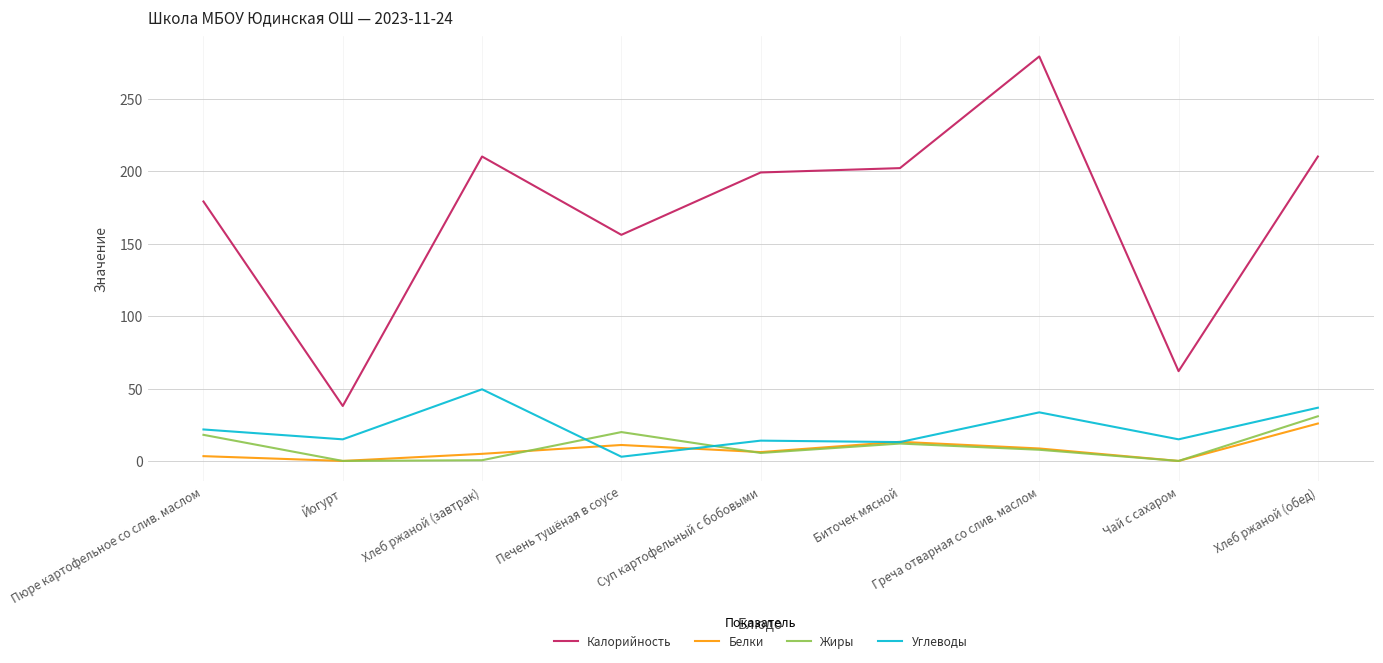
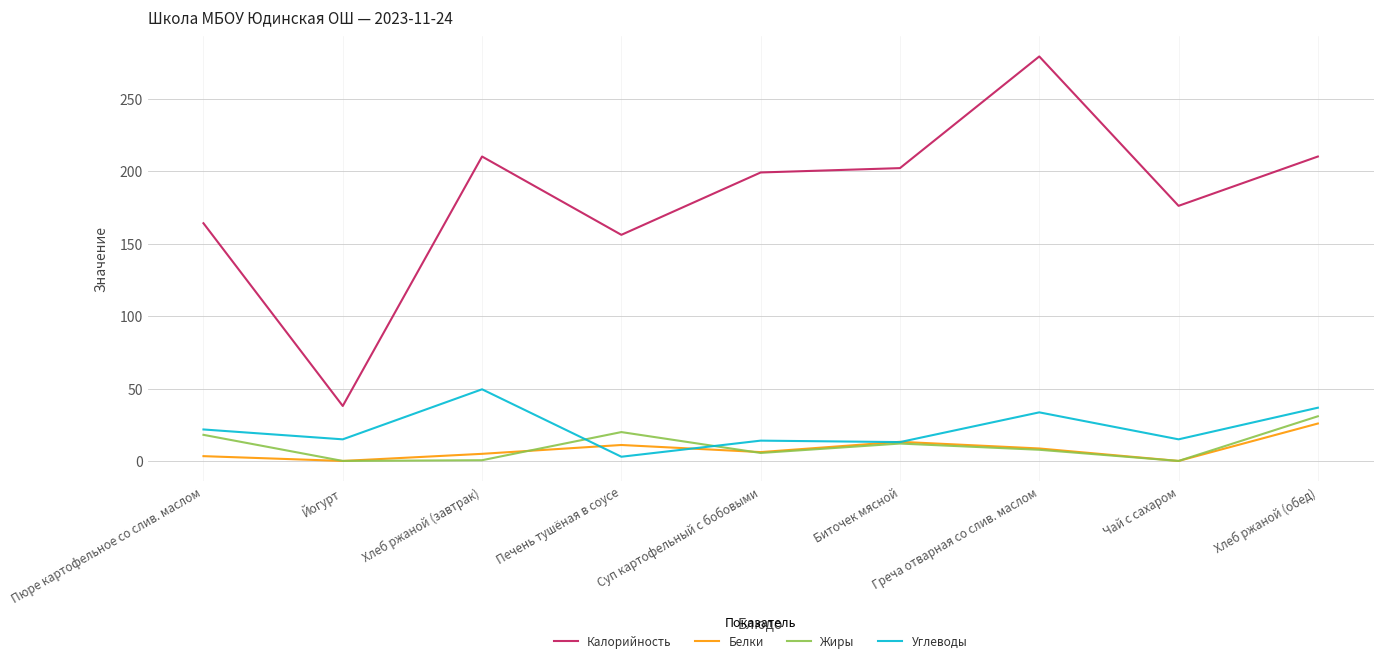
  {
    "Калорийность": {
-     "Пюре картофельное со слив. маслом": 179,
+     "Пюре картофельное со слив. маслом": 164,
      "Йогурт": 38,
      "Хлеб ржаной (завтрак)": 210,
      "Печень тушёная в соусе": 156,
      "Суп картофельный с бобовыми": 199,
      "Биточек мясной": 202,
      "Греча отварная со слив. маслом": 279,
-     "Чай с сахаром": 62,
+     "Чай с сахаром": 176,
      "Хлеб ржаной (обед)": 210
    },
    "Белки": {
      "Пюре картофельное со слив. маслом": 3,
      "Хлеб ржаной (завтрак)": 5,
      "Печень тушёная в соусе": 11,
      "Хлеб ржаной (обед)": 26
    },
    "Жиры": {
      "Пюре картофельное со слив. маслом": 18,
      "Хлеб ржаной (завтрак)": 1,
      "Печень тушёная в соусе": 20,
      "Хлеб ржаной (обед)": 31
    },
    "Углеводы": {
      "Пюре картофельное со слив. маслом": 22,
      "Йогурт": 15,
      "Хлеб ржаной (завтрак)": 50,
      "Печень тушёная в соусе": 3,
      "Суп картофельный с бобовыми": 14,
      "Греча отварная со слив. маслом": 34,
      "Чай с сахаром": 15,
      "Хлеб ржаной (обед)": 37
    }
  }
